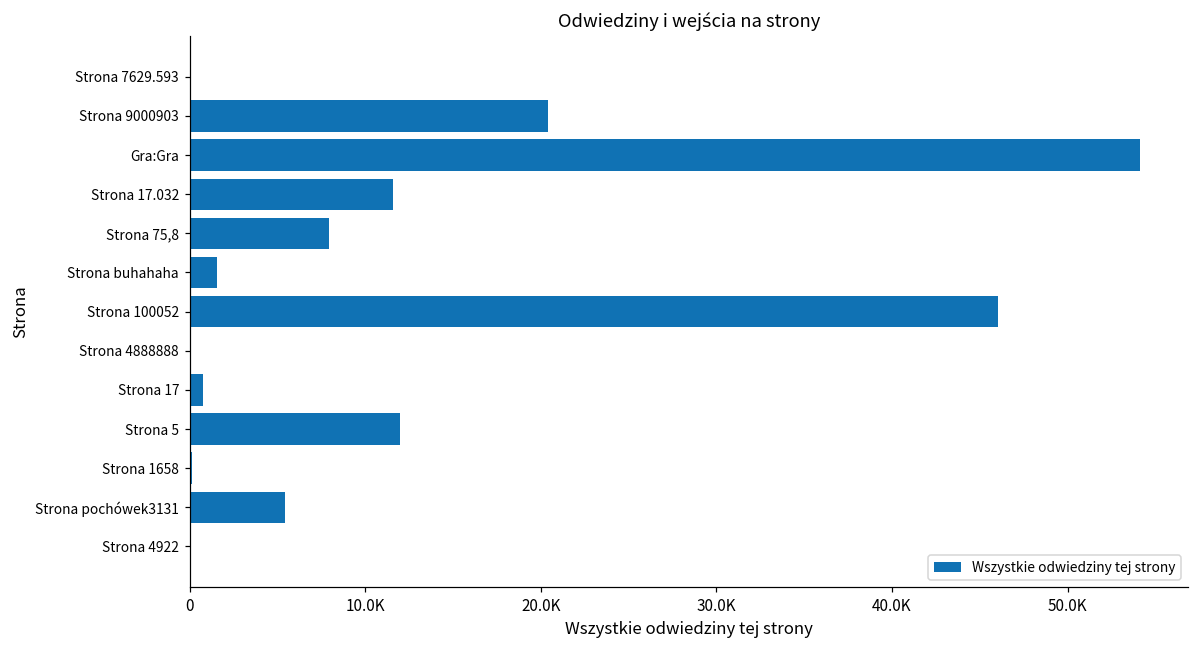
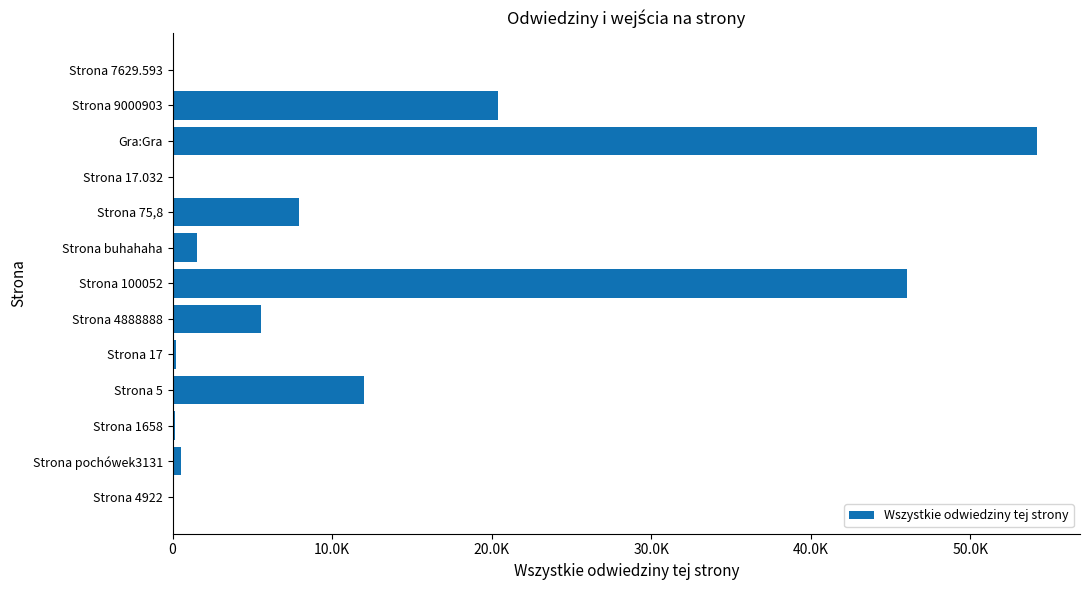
  {
    "Strona 9000903": 20400,
    "Gra:Gra": 54200,
-   "Strona 17.032": 11600,
+   "Strona 17.032": 100,
    "Strona 75,8": 7900,
    "Strona buhahaha": 1500,
    "Strona 100052": 46000,
-   "Strona 4888888": 100,
-   "Strona 17": 700,
+   "Strona 4888888": 5500,
+   "Strona 17": 200,
    "Strona 5": 12000,
-   "Strona pochówek3131": 5400
+   "Strona pochówek3131": 500
  }
